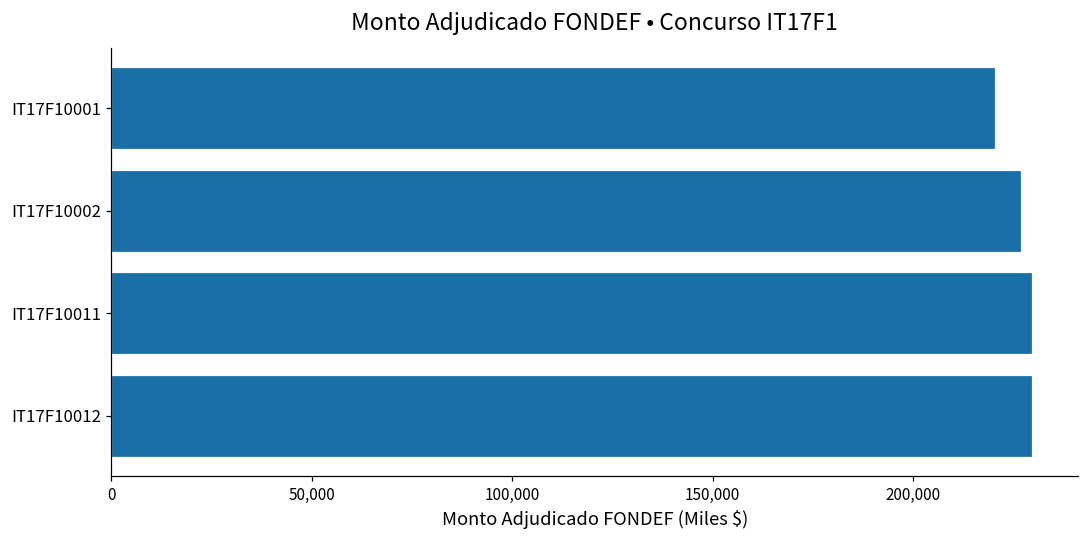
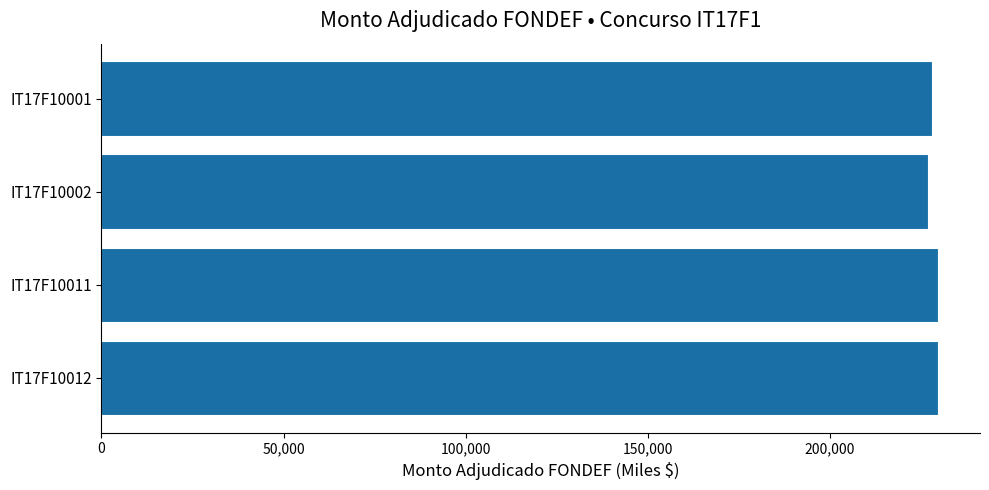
  {
-   "IT17F10001": "220,000",
+   "IT17F10001": "228,000",
    "IT17F10002": "227,000",
    "IT17F10011": "230,000",
    "IT17F10012": "230,000"
  }
